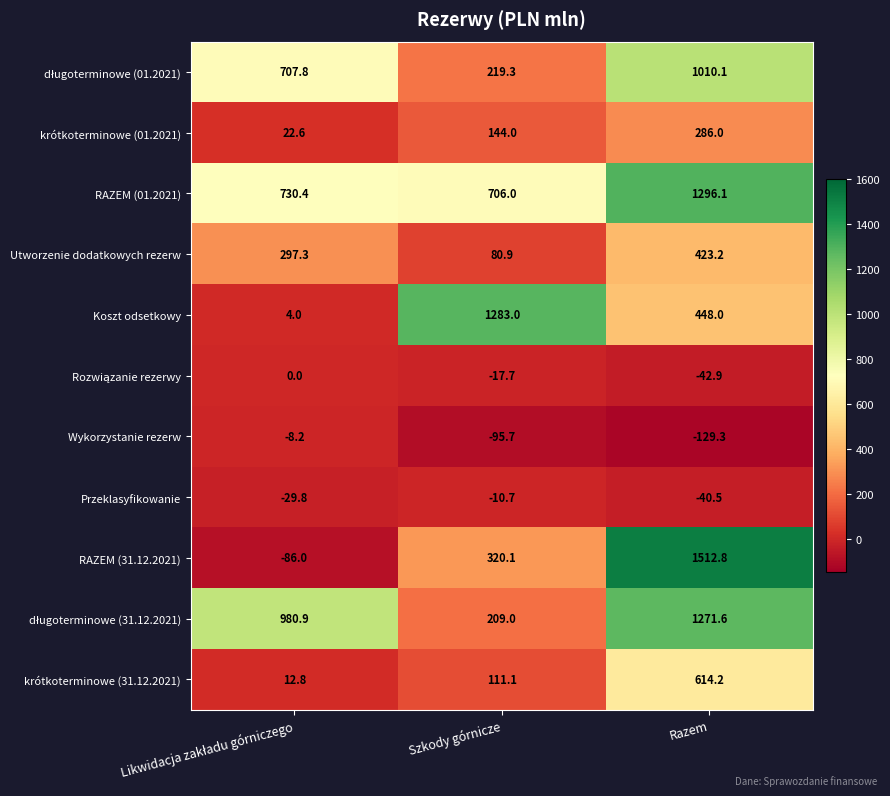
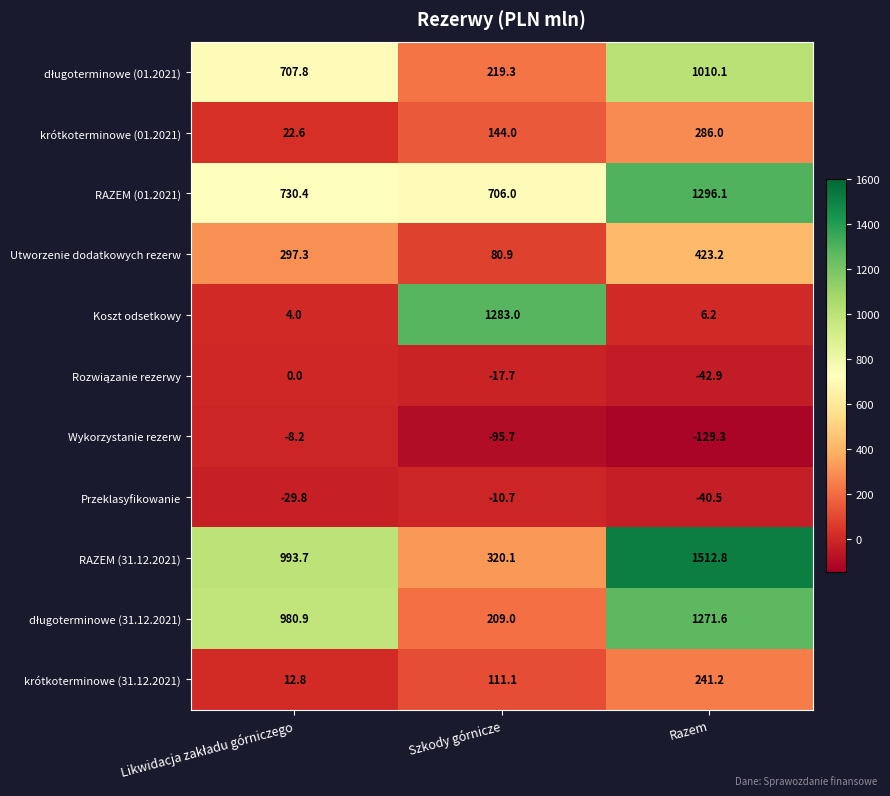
  {
    "długoterminowe (01.2021)": {
      "Likwidacja zakładu górniczego": 707.8,
      "Szkody górnicze": 219.3,
      "Razem": 1010.1
    },
    "krótkoterminowe (01.2021)": {
      "Likwidacja zakładu górniczego": 22.6,
      "Szkody górnicze": 144.0,
      "Razem": 286.0
    },
    "RAZEM (01.2021)": {
      "Likwidacja zakładu górniczego": 730.4,
      "Szkody górnicze": 706.0,
      "Razem": 1296.1
    },
    "Utworzenie dodatkowych rezerw": {
      "Likwidacja zakładu górniczego": 297.3,
      "Szkody górnicze": 80.9,
      "Razem": 423.2
    },
    "Koszt odsetkowy": {
      "Likwidacja zakładu górniczego": 4.0,
      "Szkody górnicze": 1283.0,
-     "Razem": 448.0
+     "Razem": 6.2
    },
    "Rozwiązanie rezerwy": {
      "Likwidacja zakładu górniczego": 0.0,
      "Szkody górnicze": -17.7,
      "Razem": -42.9
    },
    "Wykorzystanie rezerw": {
      "Likwidacja zakładu górniczego": -8.2,
      "Szkody górnicze": -95.7,
      "Razem": -129.3
    },
    "Przeklasyfikowanie": {
      "Likwidacja zakładu górniczego": -29.8,
      "Szkody górnicze": -10.7,
      "Razem": -40.5
    },
    "RAZEM (31.12.2021)": {
-     "Likwidacja zakładu górniczego": -86.0,
+     "Likwidacja zakładu górniczego": 993.7,
      "Szkody górnicze": 320.1,
      "Razem": 1512.8
    },
    "długoterminowe (31.12.2021)": {
      "Likwidacja zakładu górniczego": 980.9,
      "Szkody górnicze": 209.0,
      "Razem": 1271.6
    },
    "krótkoterminowe (31.12.2021)": {
      "Likwidacja zakładu górniczego": 12.8,
      "Szkody górnicze": 111.1,
-     "Razem": 614.2
+     "Razem": 241.2
    }
  }
